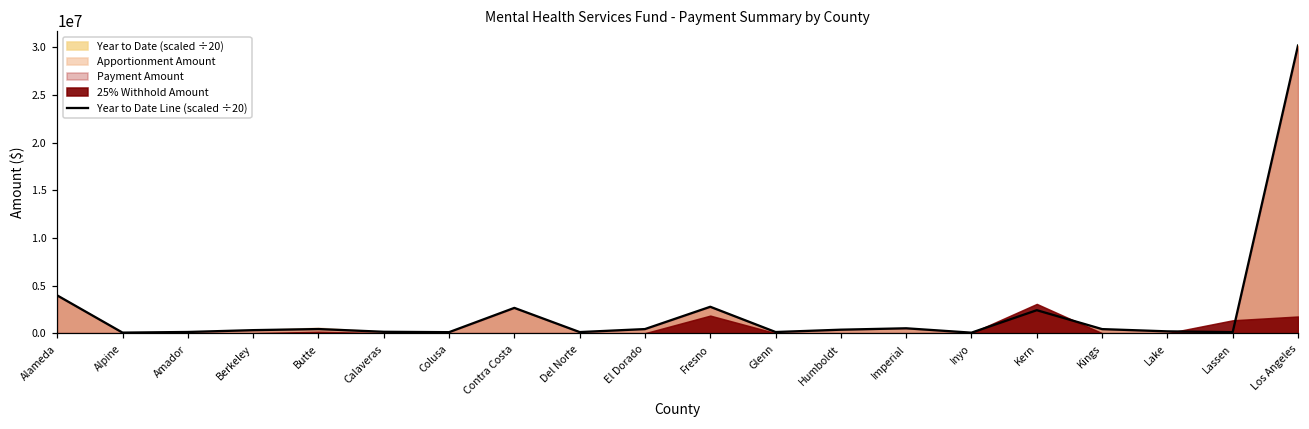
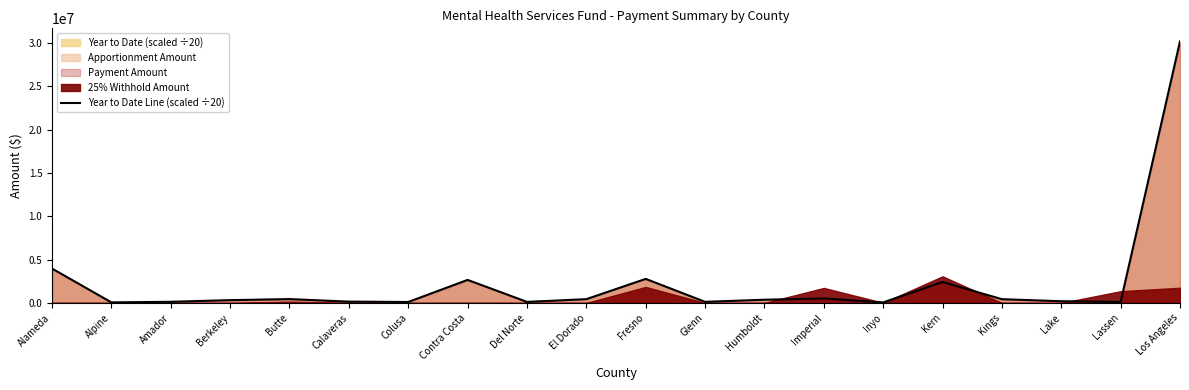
  {
    "25% Withhold Amount": {
      "Alameda": 0,
      "Berkeley": 0,
      "Contra Costa": 0,
      "El Dorado": 0,
      "Fresno": 2000000,
      "Humboldt": 0,
-     "Imperial": 0,
+     "Imperial": 2000000,
      "Kern": 3000000,
      "Kings": 0,
      "Lassen": 1000000,
      "Los Angeles": 2000000
    }
  }
